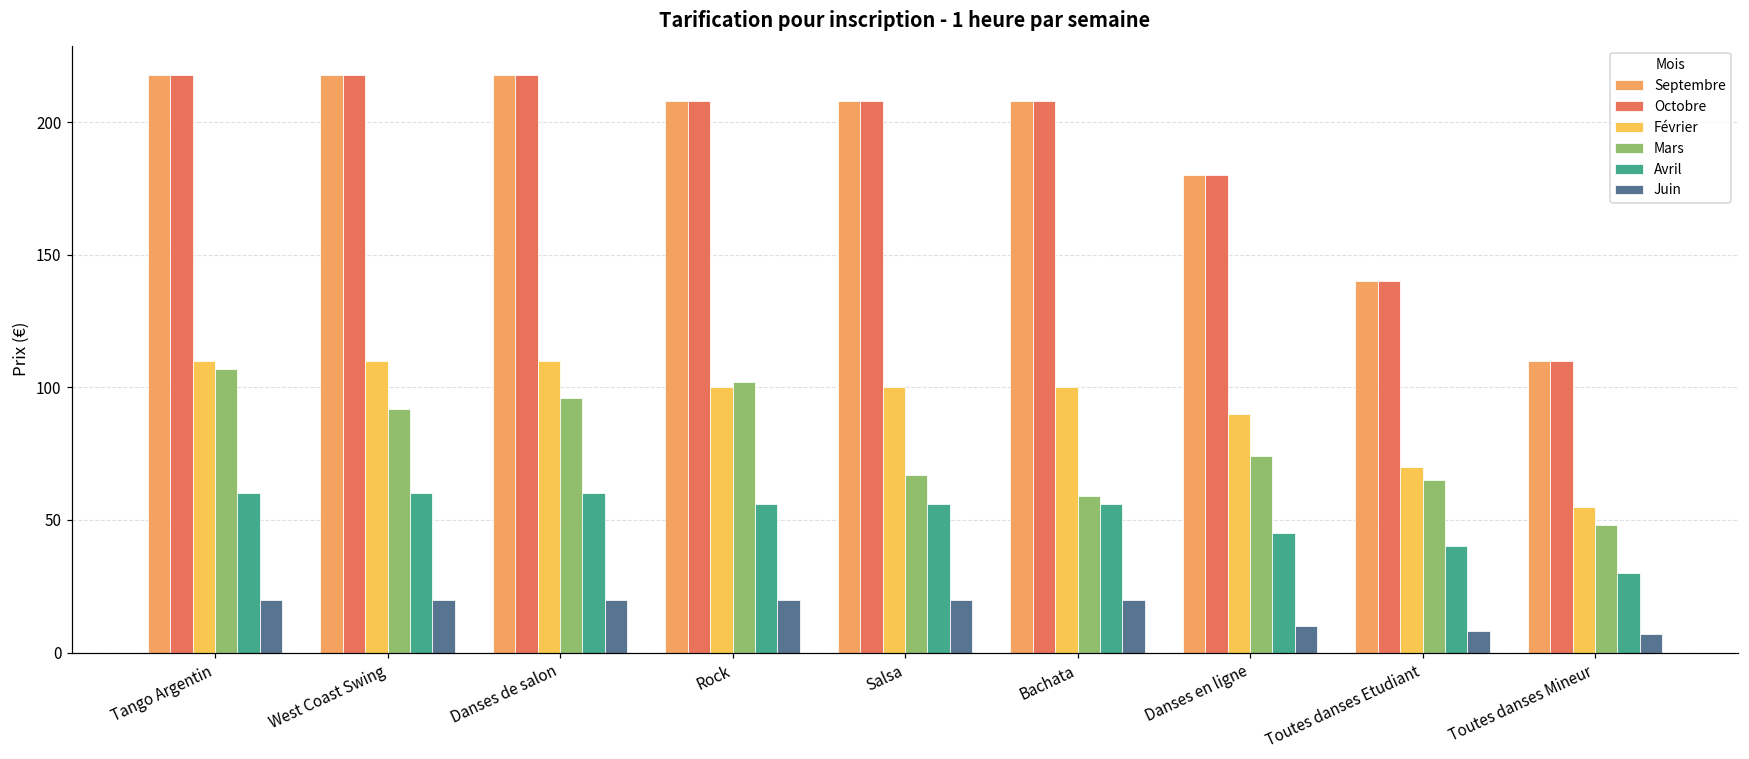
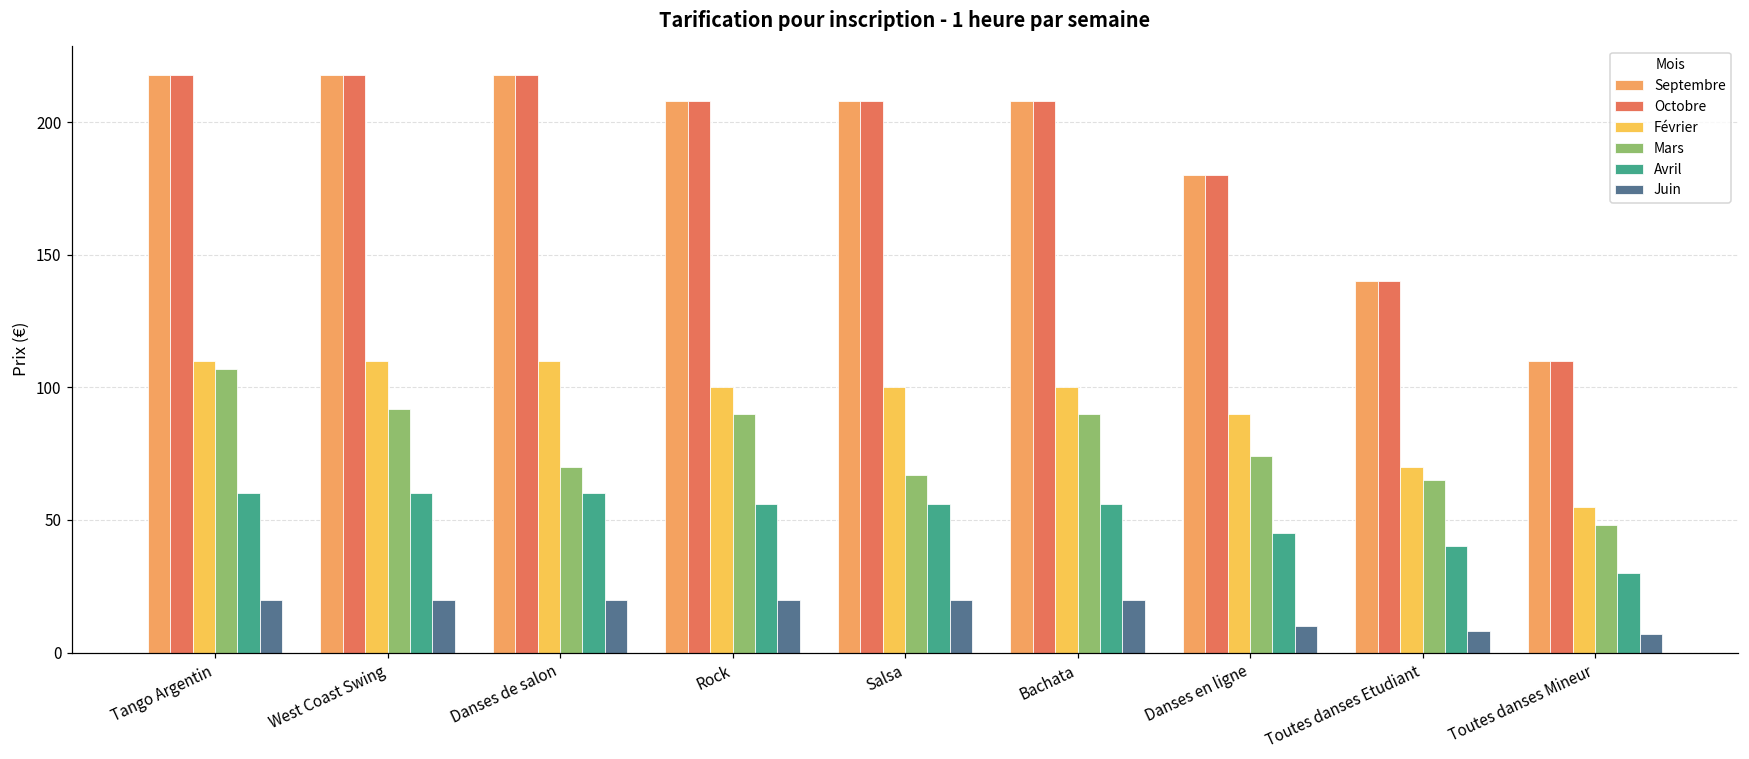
  {
    "Mars": {
      "Tango Argentin": 107,
      "West Coast Swing": 92,
-     "Danses de salon": 96,
-     "Rock": 102,
+     "Danses de salon": 70,
+     "Rock": 90,
      "Salsa": 67,
-     "Bachata": 59,
+     "Bachata": 90,
      "Danses en ligne": 74,
      "Toutes danses Etudiant": 65,
      "Toutes danses Mineur": 48
    }
  }
